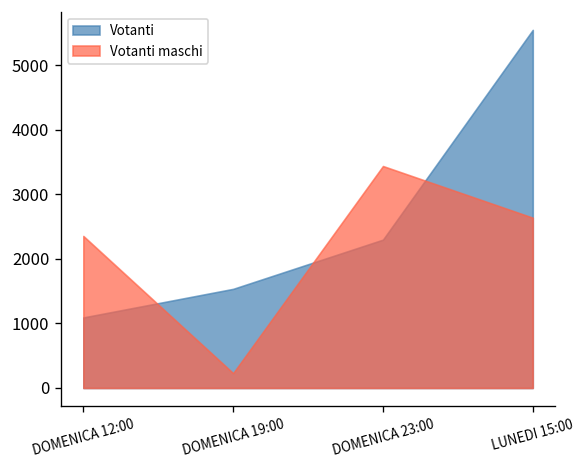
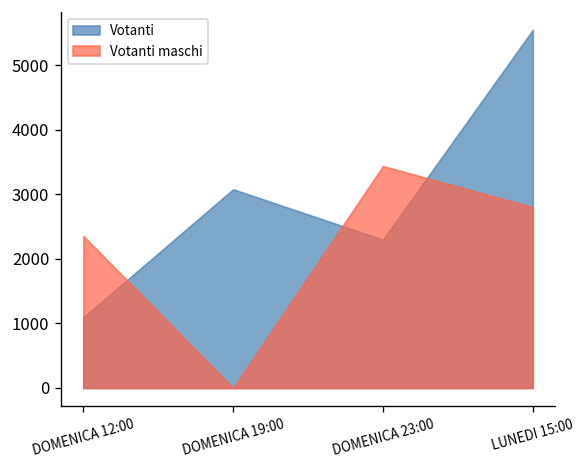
  {
    "Votanti": {
      "DOMENICA 12:00": 1100,
-     "DOMENICA 19:00": 1500,
+     "DOMENICA 19:00": 3100,
      "DOMENICA 23:00": 2300,
      "LUNEDI 15:00": 5600
    },
    "Votanti maschi": {
      "DOMENICA 12:00": 2400,
-     "DOMENICA 19:00": 200,
+     "DOMENICA 19:00": 0,
      "DOMENICA 23:00": 3400,
-     "LUNEDI 15:00": 2600
+     "LUNEDI 15:00": 2800
    }
  }
